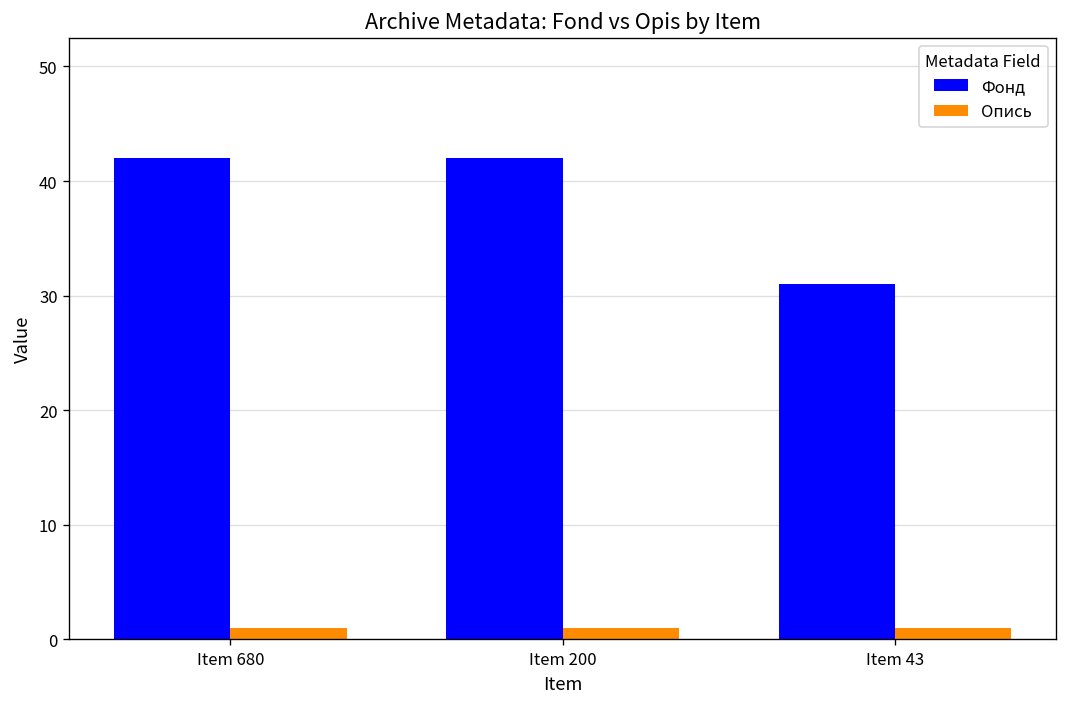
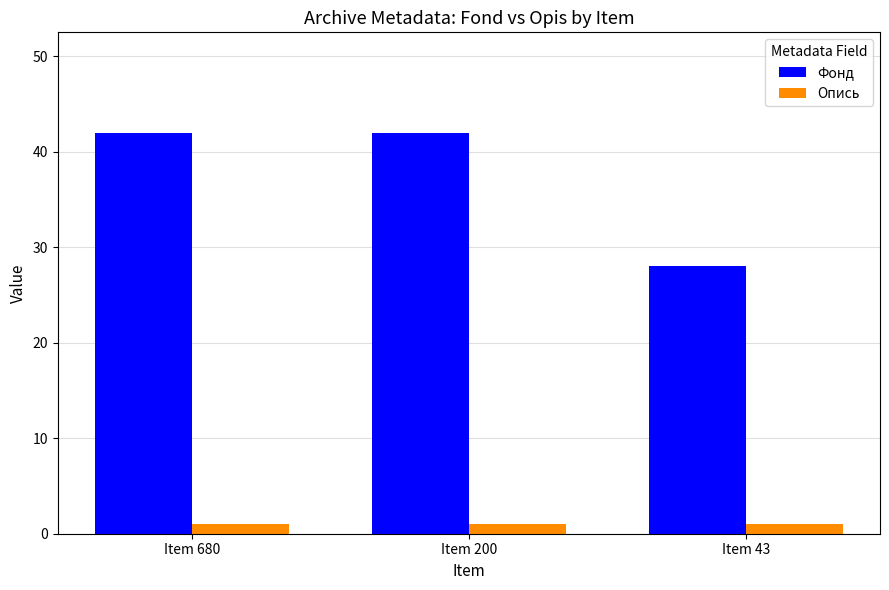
  {
    "Фонд": {
      "Item 680": 42,
      "Item 200": 42,
-     "Item 43": 31
+     "Item 43": 28
    },
    "Опись": {
      "Item 680": 1,
      "Item 200": 1,
      "Item 43": 1
    }
  }
